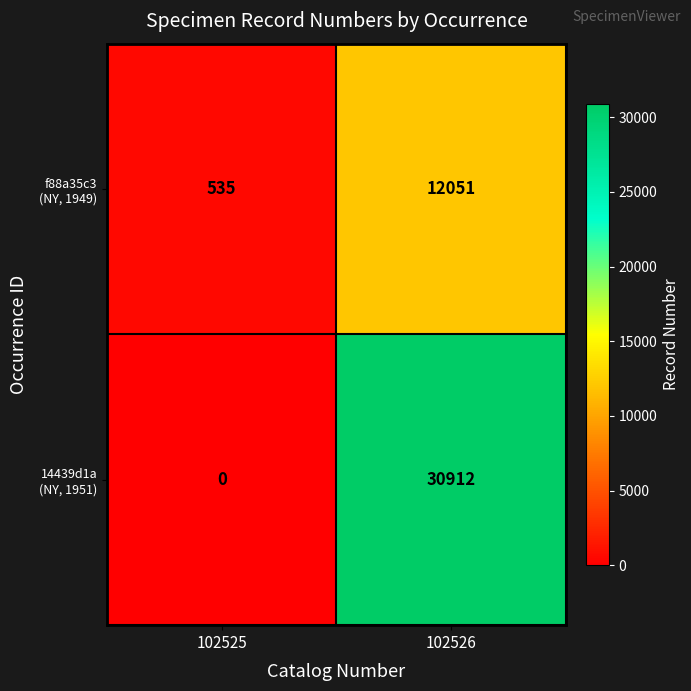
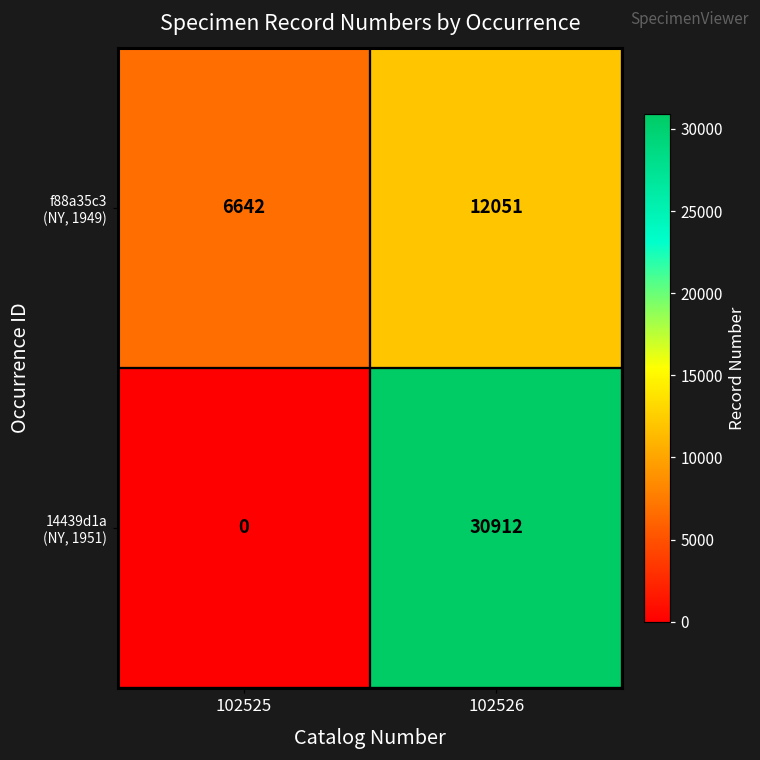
  {
    "f88a35c3 (NY, 1949)": {
-     "102525": 535,
+     "102525": 6642,
      "102526": 12051
    },
    "14439d1a (NY, 1951)": {
      "102525": 0,
      "102526": 30912
    }
  }
